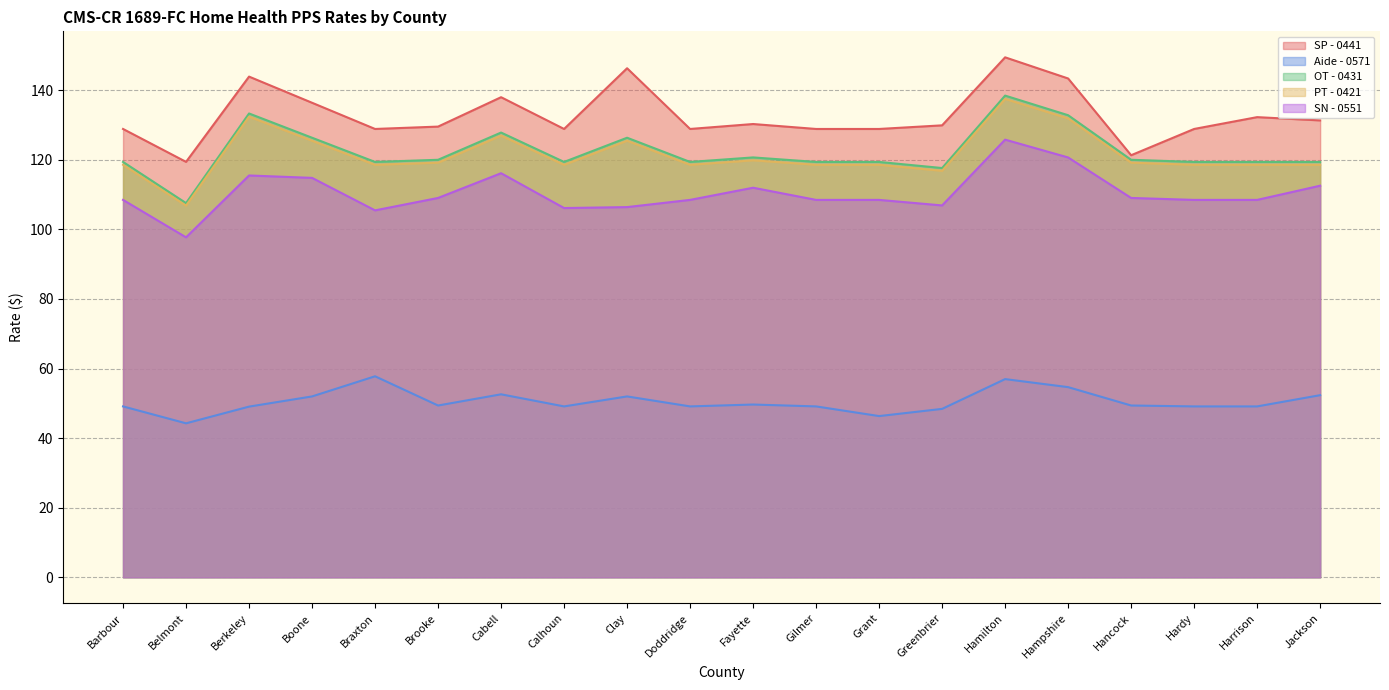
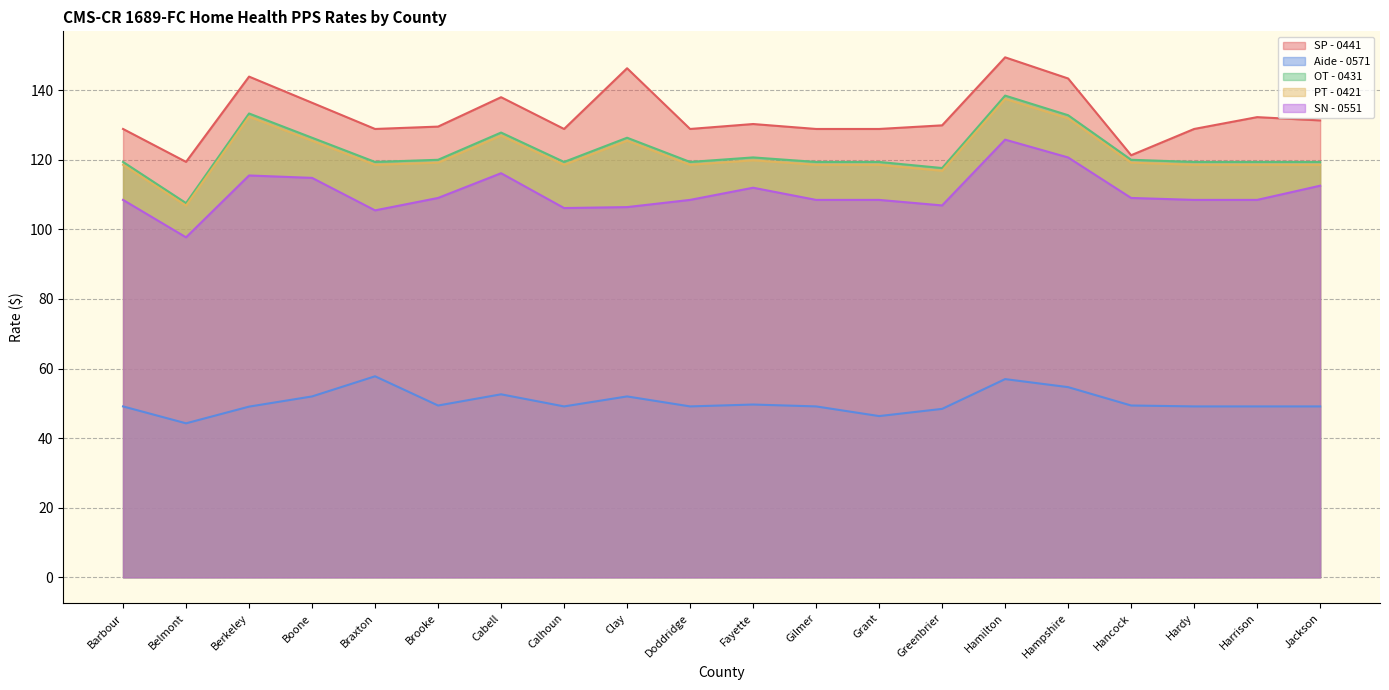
  {
    "SP - 0441": {
      "Barbour": 129,
      "Belmont": 119,
      "Berkeley": 144,
      "Boone": 136,
      "Braxton": 129,
      "Brooke": 130,
      "Cabell": 138,
      "Calhoun": 129,
      "Clay": 146,
      "Doddridge": 129,
      "Fayette": 130,
      "Gilmer": 129,
      "Grant": 129,
      "Greenbrier": 130,
      "Hamilton": 149,
      "Hampshire": 143,
      "Hancock": 121,
      "Hardy": 129,
      "Harrison": 132,
      "Jackson": 131
    },
    "Aide - 0571": {
      "Barbour": 49,
      "Belmont": 44,
      "Berkeley": 49,
      "Boone": 52,
      "Braxton": 58,
      "Brooke": 49,
      "Cabell": 53,
      "Calhoun": 49,
      "Clay": 52,
      "Doddridge": 49,
      "Fayette": 50,
      "Gilmer": 49,
      "Grant": 46,
      "Greenbrier": 48,
      "Hamilton": 57,
      "Hampshire": 55,
      "Hancock": 49,
      "Hardy": 49,
      "Harrison": 49,
-     "Jackson": 52
+     "Jackson": 49
    },
    "OT - 0431": {
      "Barbour": 119,
      "Belmont": 108,
      "Berkeley": 133,
      "Boone": 126,
      "Braxton": 119,
      "Brooke": 120,
      "Cabell": 128,
      "Calhoun": 119,
      "Clay": 126,
      "Doddridge": 119,
      "Fayette": 121,
      "Gilmer": 119,
      "Grant": 119,
      "Greenbrier": 118,
      "Hamilton": 138,
      "Hampshire": 133,
      "Hancock": 120,
      "Hardy": 119,
      "Harrison": 119,
      "Jackson": 119
    },
    "PT - 0421": {
      "Barbour": 119,
      "Belmont": 107,
      "Berkeley": 132,
      "Boone": 125,
      "Braxton": 119,
      "Brooke": 119,
      "Cabell": 127,
      "Calhoun": 119,
      "Clay": 125,
      "Doddridge": 119,
      "Fayette": 120,
      "Gilmer": 119,
      "Grant": 119,
      "Greenbrier": 117,
      "Hamilton": 138,
      "Hampshire": 132,
      "Hancock": 119,
      "Hardy": 119,
      "Harrison": 119,
      "Jackson": 119
    },
    "SN - 0551": {
      "Barbour": 108,
      "Belmont": 98,
      "Berkeley": 115,
      "Boone": 115,
      "Braxton": 105,
      "Brooke": 109,
      "Cabell": 116,
      "Calhoun": 106,
      "Clay": 106,
      "Doddridge": 108,
      "Fayette": 112,
      "Gilmer": 108,
      "Grant": 108,
      "Greenbrier": 107,
      "Hamilton": 126,
      "Hampshire": 121,
      "Hancock": 109,
      "Hardy": 108,
      "Harrison": 108,
      "Jackson": 113
    }
  }
